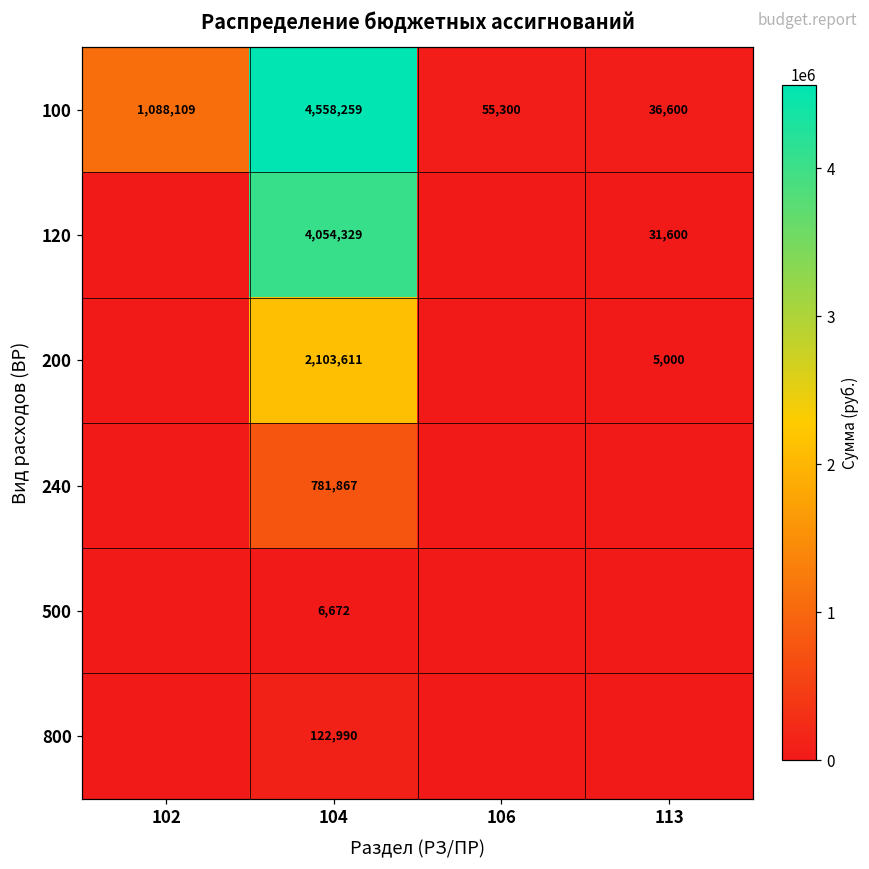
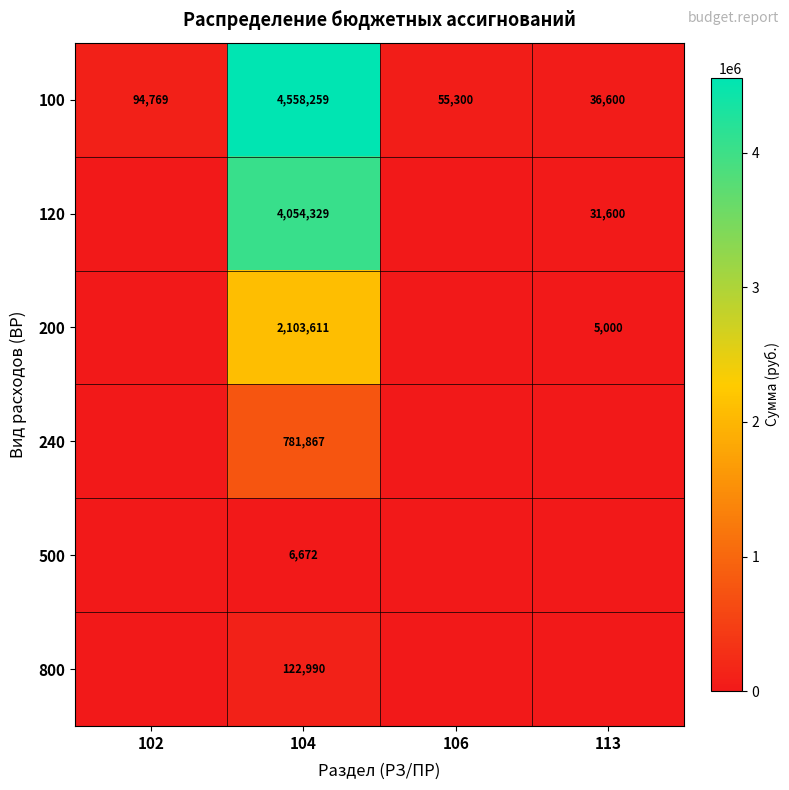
  {
    "100": {
-     "102": "1,088,109",
+     "102": "94,769",
      "104": "4,558,259",
      "106": "55,300",
      "113": "36,600"
    },
    "120": {
      "104": "4,054,329",
      "113": "31,600"
    },
    "200": {
      "104": "2,103,611",
      "113": "5,000"
    },
    "240": {
      "104": "781,867"
    },
    "500": {
      "104": "6,672"
    },
    "800": {
      "104": "122,990"
    }
  }
